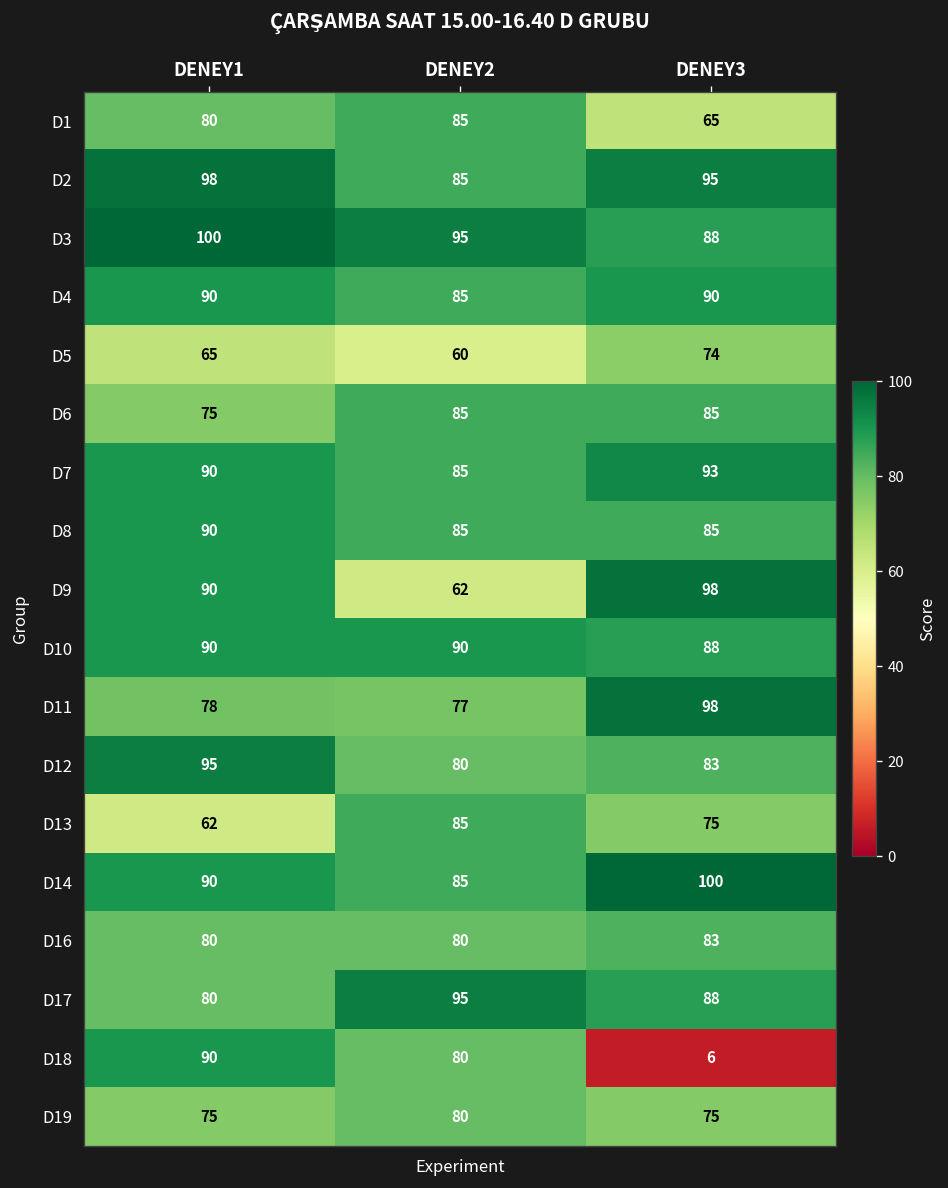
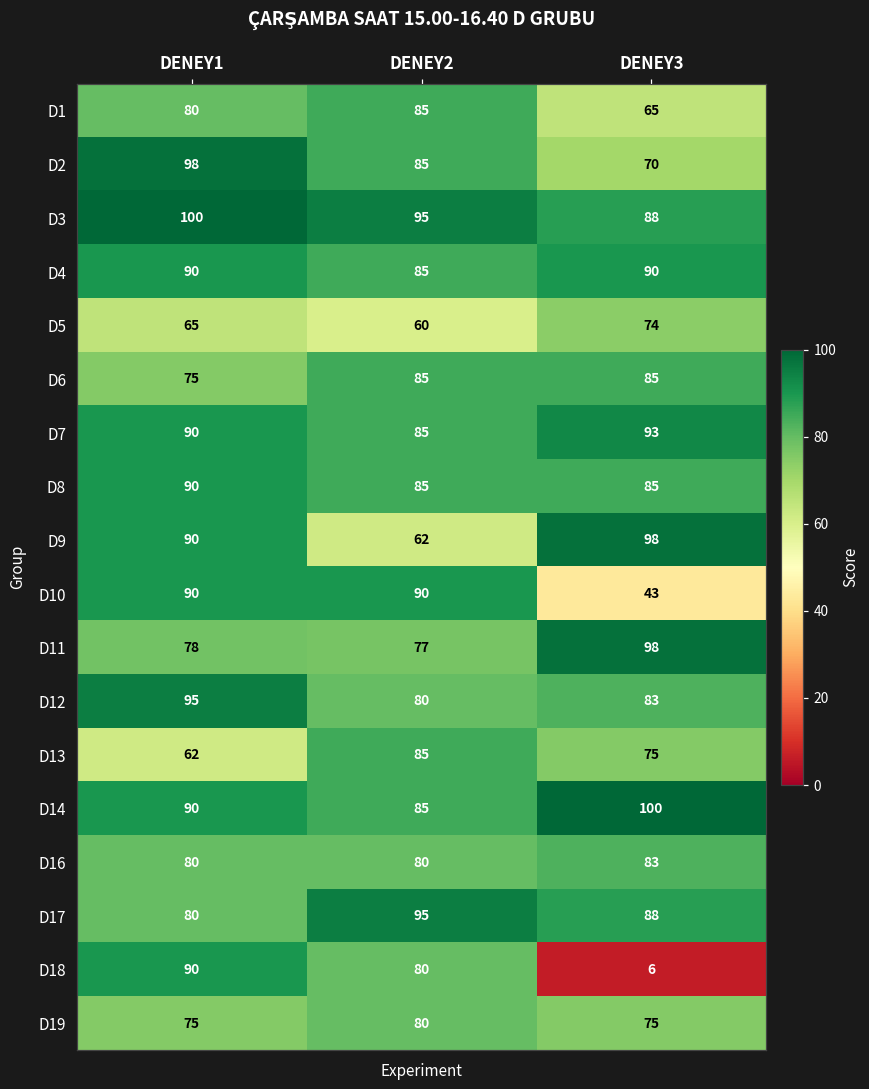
  {
    "D1": {
      "DENEY1": 80,
      "DENEY2": 85,
      "DENEY3": 65
    },
    "D2": {
      "DENEY1": 98,
      "DENEY2": 85,
-     "DENEY3": 95
+     "DENEY3": 70
    },
    "D3": {
      "DENEY1": 100,
      "DENEY2": 95,
      "DENEY3": 88
    },
    "D4": {
      "DENEY1": 90,
      "DENEY2": 85,
      "DENEY3": 90
    },
    "D5": {
      "DENEY1": 65,
      "DENEY2": 60,
      "DENEY3": 74
    },
    "D6": {
      "DENEY1": 75,
      "DENEY2": 85,
      "DENEY3": 85
    },
    "D7": {
      "DENEY1": 90,
      "DENEY2": 85,
      "DENEY3": 93
    },
    "D8": {
      "DENEY1": 90,
      "DENEY2": 85,
      "DENEY3": 85
    },
    "D9": {
      "DENEY1": 90,
      "DENEY2": 62,
      "DENEY3": 98
    },
    "D10": {
      "DENEY1": 90,
      "DENEY2": 90,
-     "DENEY3": 88
+     "DENEY3": 43
    },
    "D11": {
      "DENEY1": 78,
      "DENEY2": 77,
      "DENEY3": 98
    },
    "D12": {
      "DENEY1": 95,
      "DENEY2": 80,
      "DENEY3": 83
    },
    "D13": {
      "DENEY1": 62,
      "DENEY2": 85,
      "DENEY3": 75
    },
    "D14": {
      "DENEY1": 90,
      "DENEY2": 85,
      "DENEY3": 100
    },
    "D16": {
      "DENEY1": 80,
      "DENEY2": 80,
      "DENEY3": 83
    },
    "D17": {
      "DENEY1": 80,
      "DENEY2": 95,
      "DENEY3": 88
    },
    "D18": {
      "DENEY1": 90,
      "DENEY2": 80,
      "DENEY3": 6
    },
    "D19": {
      "DENEY1": 75,
      "DENEY2": 80,
      "DENEY3": 75
    }
  }
